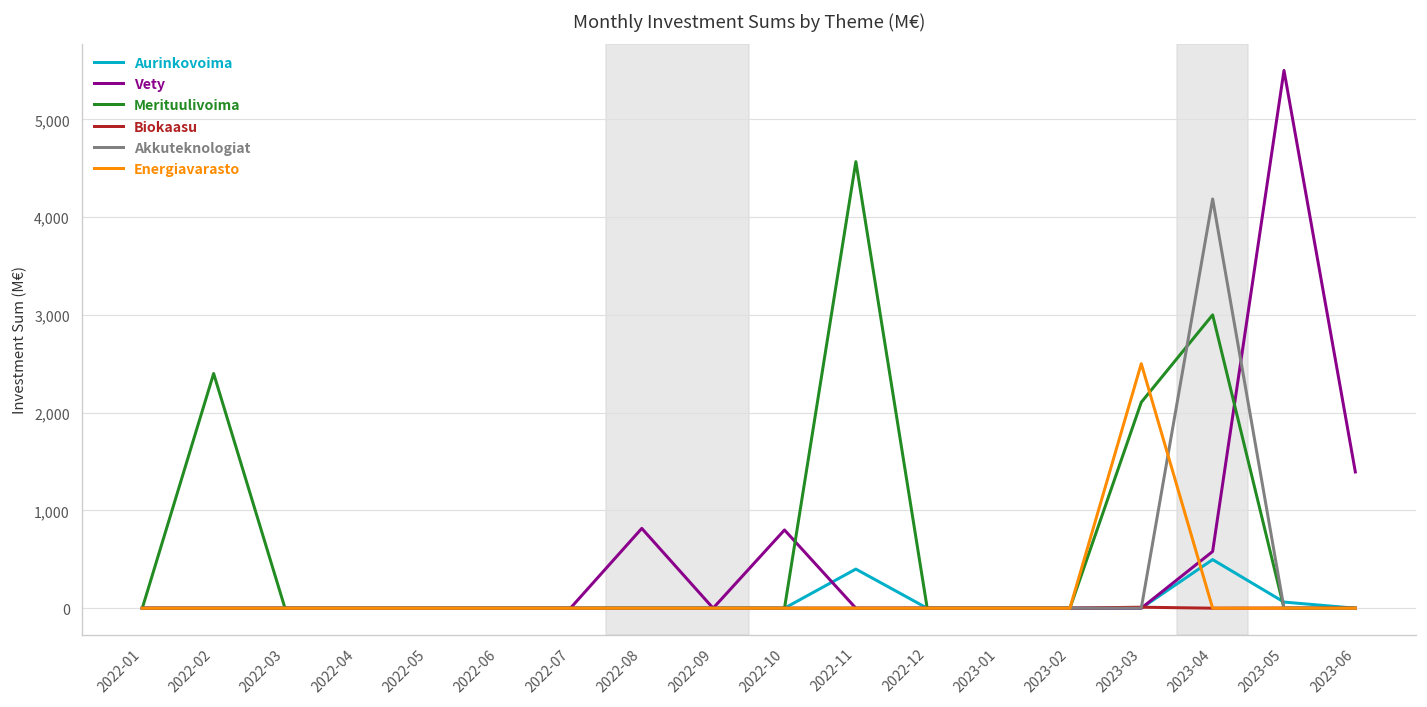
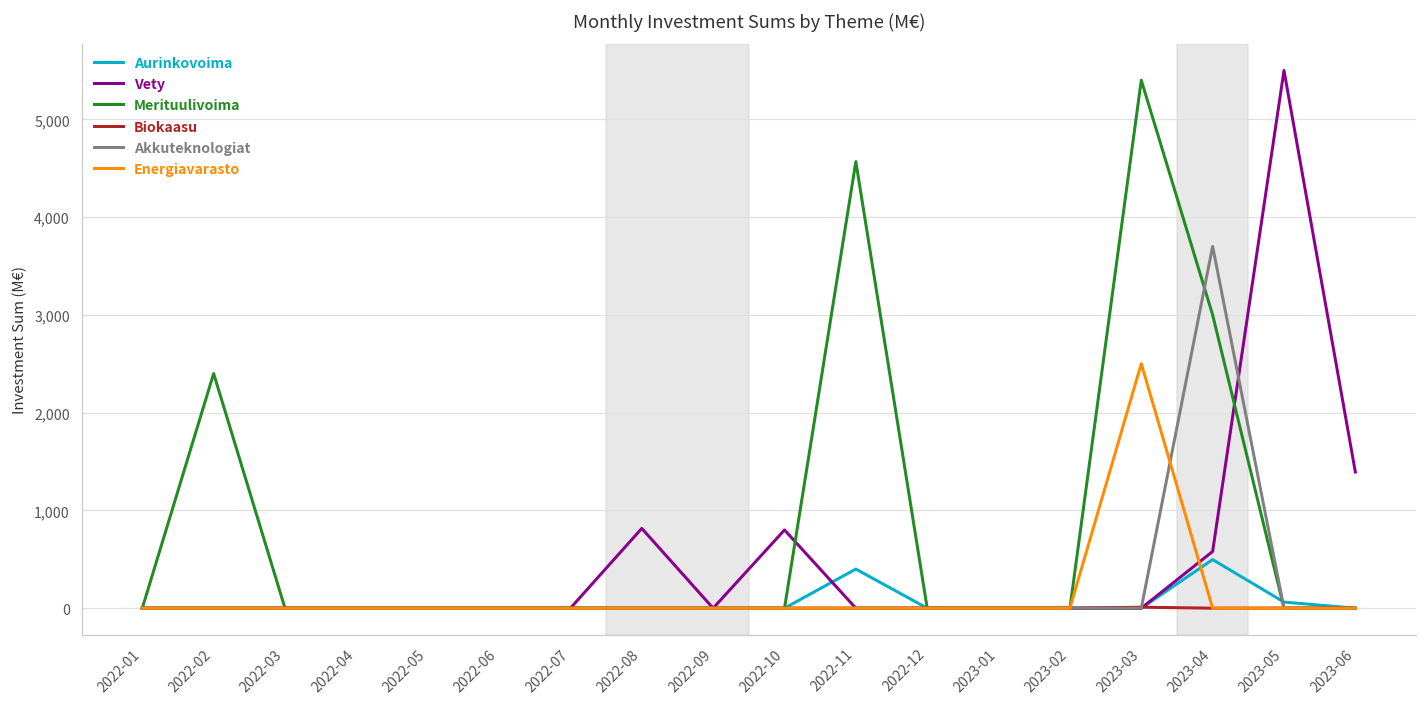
  {
    "Aurinkovoima": {
      "2022-11": "400",
      "2023-04": "500",
      "2023-05": "100"
    },
    "Vety": {
      "2022-08": "800",
      "2022-10": "800",
      "2023-04": "600",
      "2023-05": "5,500",
      "2023-06": "1,400"
    },
    "Merituulivoima": {
      "2022-02": "2,400",
      "2022-11": "4,600",
-     "2023-03": "2,100",
+     "2023-03": "5,400",
      "2023-04": "3,000"
    },
    "Akkuteknologiat": {
-     "2023-04": "4,200"
+     "2023-04": "3,700"
    },
    "Energiavarasto": {
      "2023-03": "2,500"
    }
  }
